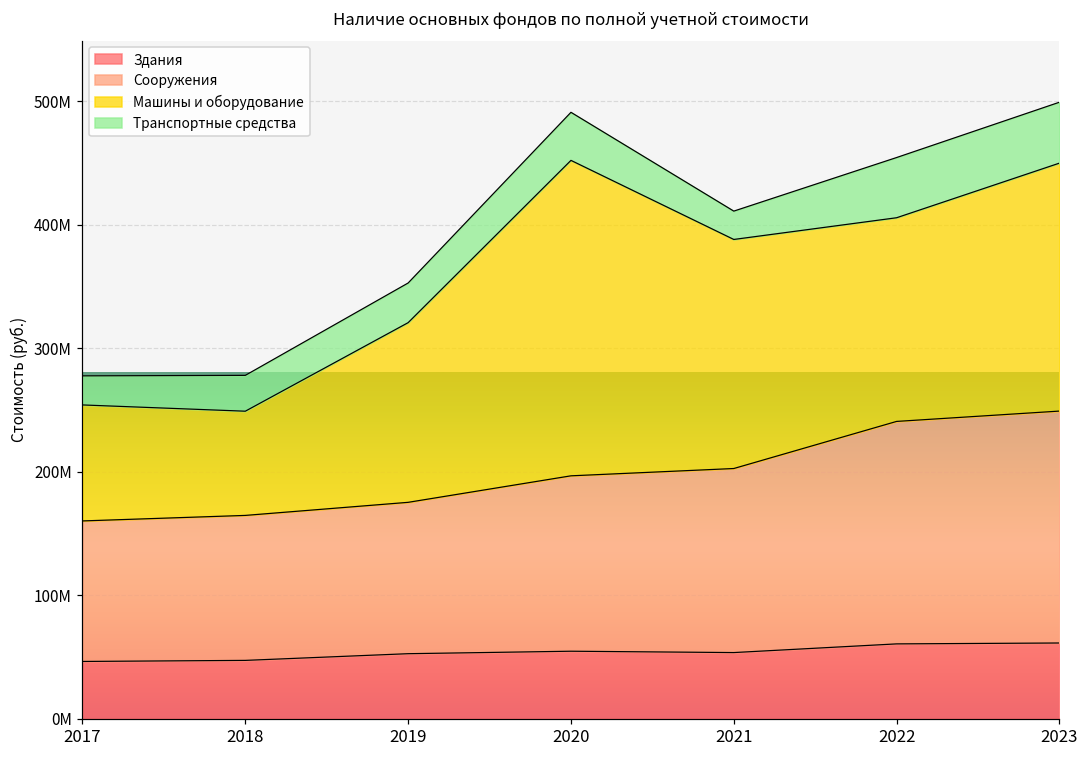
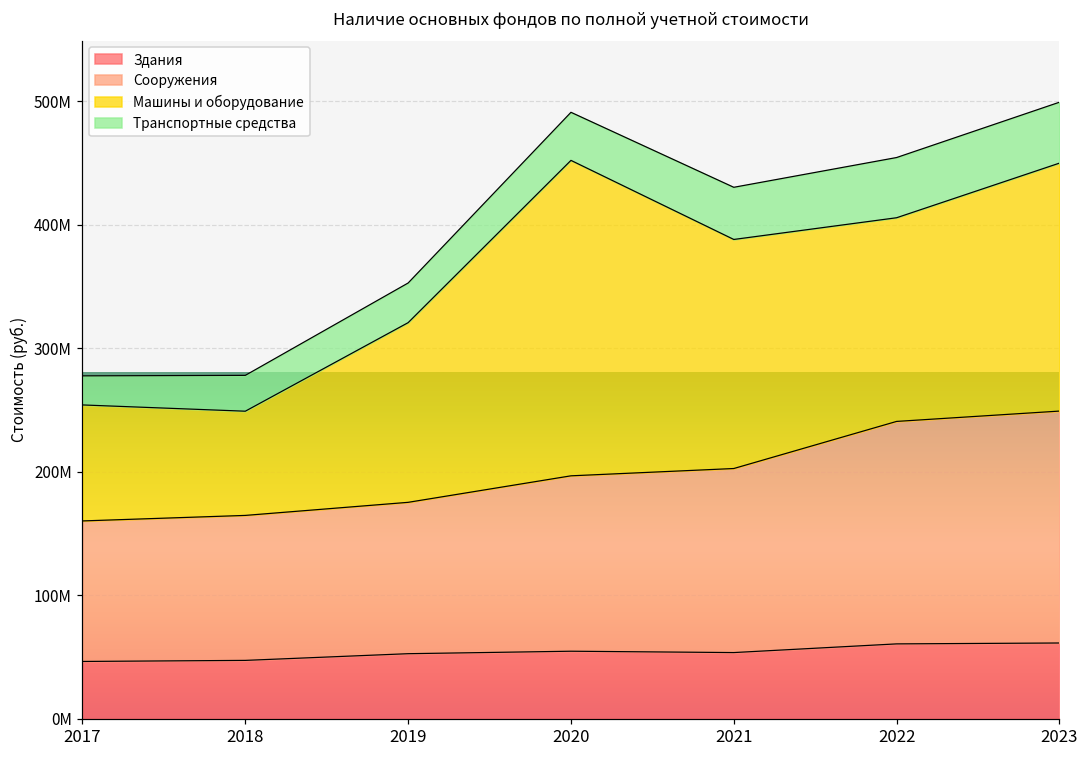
  {
    "Машины и оборудование": {
      "2017": 94000000,
      "2018": 84000000,
      "2019": 146000000,
      "2020": 255000000,
      "2021": 186000000,
      "2022": 165000000,
      "2023": 201000000
    },
    "Транспортные средства": {
      "2017": 24000000,
      "2018": 29000000,
      "2019": 32000000,
      "2020": 39000000,
-     "2021": 23000000,
+     "2021": 42000000,
      "2022": 49000000,
      "2023": 49000000
    }
  }
